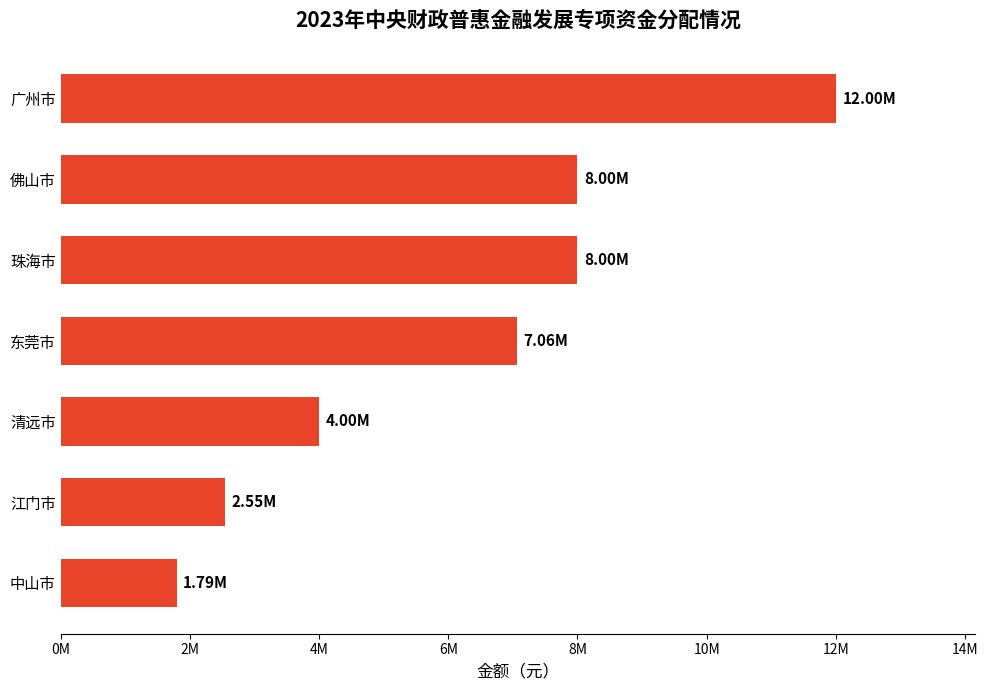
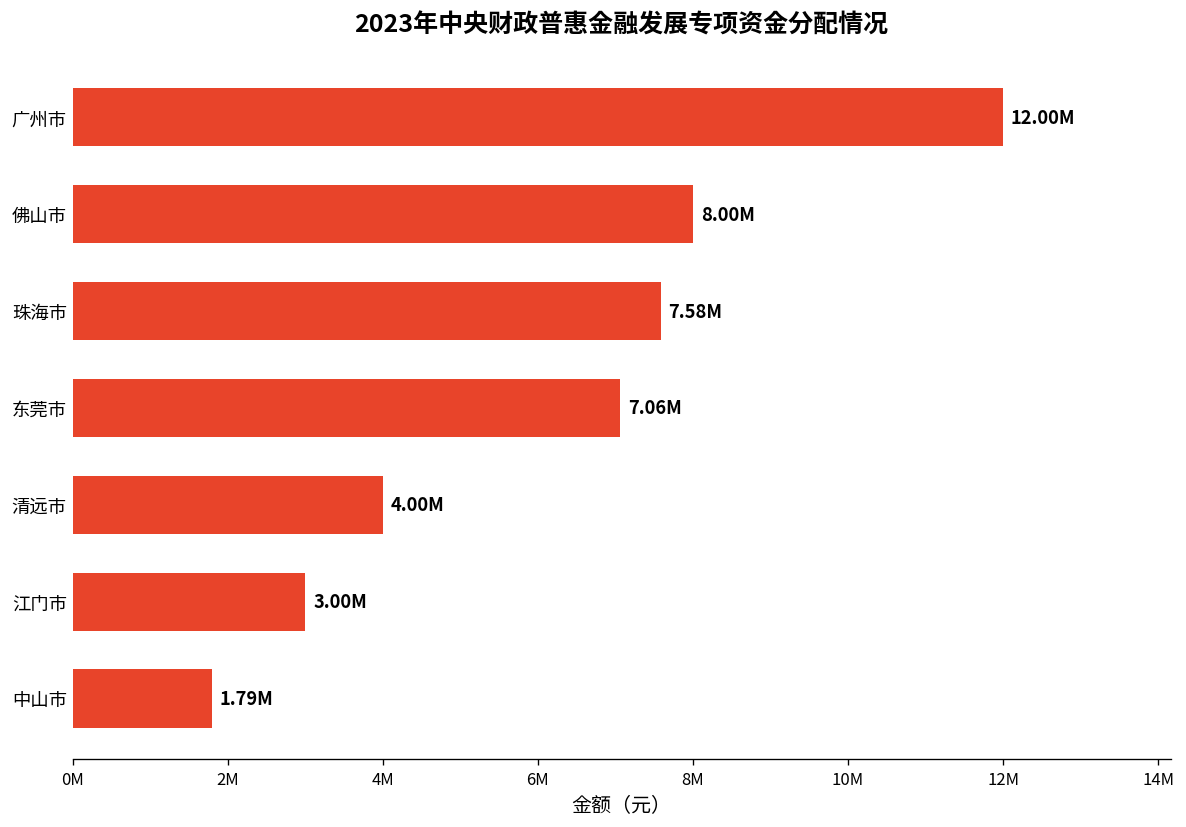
  {
    "广州市": "12.00M",
    "佛山市": "8.00M",
-   "珠海市": "8.00M",
+   "珠海市": "7.58M",
    "东莞市": "7.06M",
    "清远市": "4.00M",
-   "江门市": "2.55M",
+   "江门市": "3.00M",
    "中山市": "1.79M"
  }
